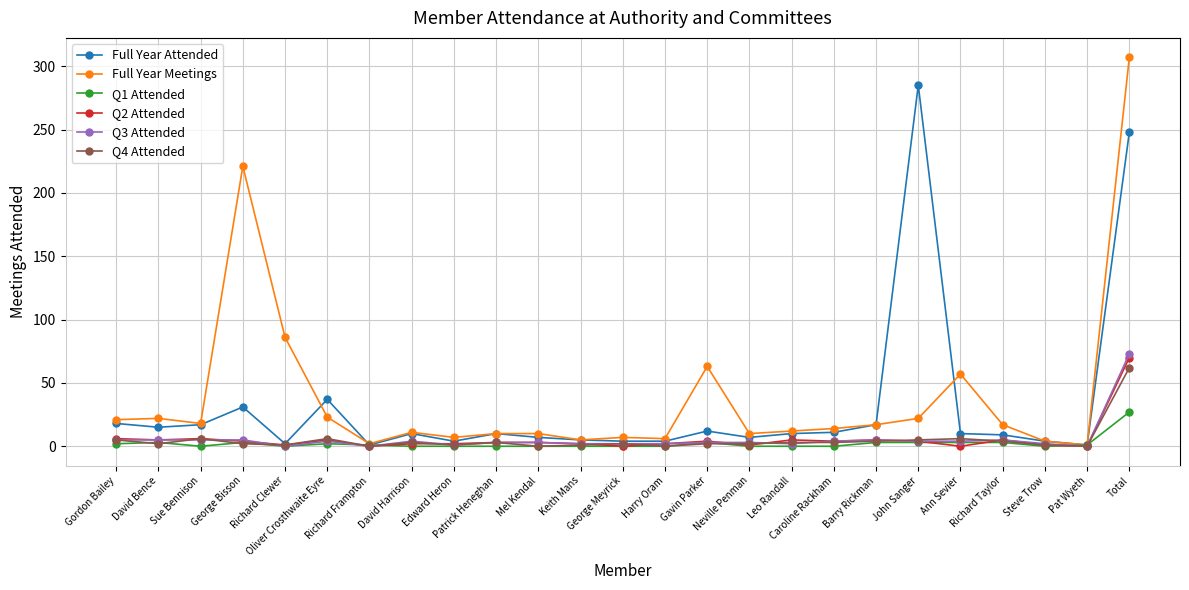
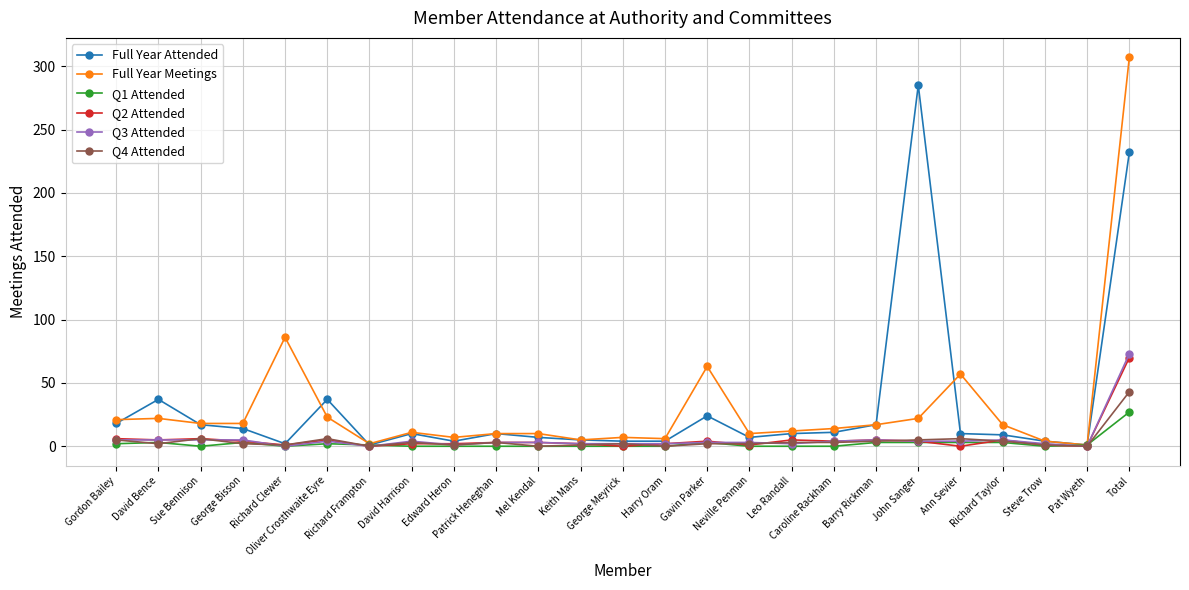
  {
    "Full Year Attended": {
      "Gordon Bailey": 18,
-     "David Bence": 15,
-     "George Bisson": 31,
+     "David Bence": 37,
+     "George Bisson": 14,
      "Oliver Crosthwaite Eyre": 37,
      "Mel Kendal": 7,
-     "Gavin Parker": 12,
+     "Gavin Parker": 24,
      "Neville Penman": 7,
      "Leo Randall": 10,
      "Caroline Rackham": 11,
      "John Sanger": 285,
      "Ann Sevier": 10,
      "Richard Taylor": 9,
-     "Total": 248
+     "Total": 232
    },
    "Full Year Meetings": {
      "Gordon Bailey": 21,
      "David Bence": 22,
-     "George Bisson": 221,
+     "George Bisson": 18,
      "Richard Clewer": 86,
      "Oliver Crosthwaite Eyre": 23,
      "Edward Heron": 7,
      "Mel Kendal": 10,
      "George Meyrick": 7,
      "Gavin Parker": 63,
      "Neville Penman": 10,
      "Leo Randall": 12,
      "Caroline Rackham": 14,
      "John Sanger": 22,
      "Ann Sevier": 57,
      "Richard Taylor": 17,
      "Total": 307
    },
    "Q1 Attended": {
      "Gordon Bailey": 2,
      "Sue Bennison": 0,
      "David Harrison": 0,
      "Patrick Heneghan": 0,
      "Leo Randall": 0,
      "Caroline Rackham": 0,
      "Total": 27
    },
    "Q2 Attended": {
      "Leo Randall": 5,
      "Ann Sevier": 0,
      "Total": 70
    },
    "Q3 Attended": {
      "Total": 73
    },
    "Q4 Attended": {
-     "Total": 62
+     "Total": 43
    }
  }
